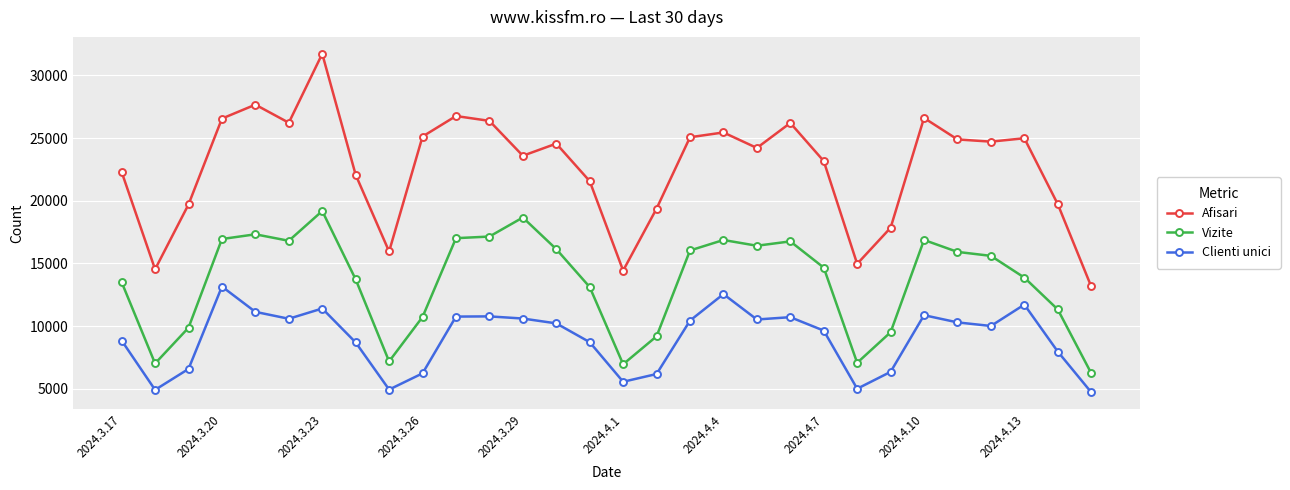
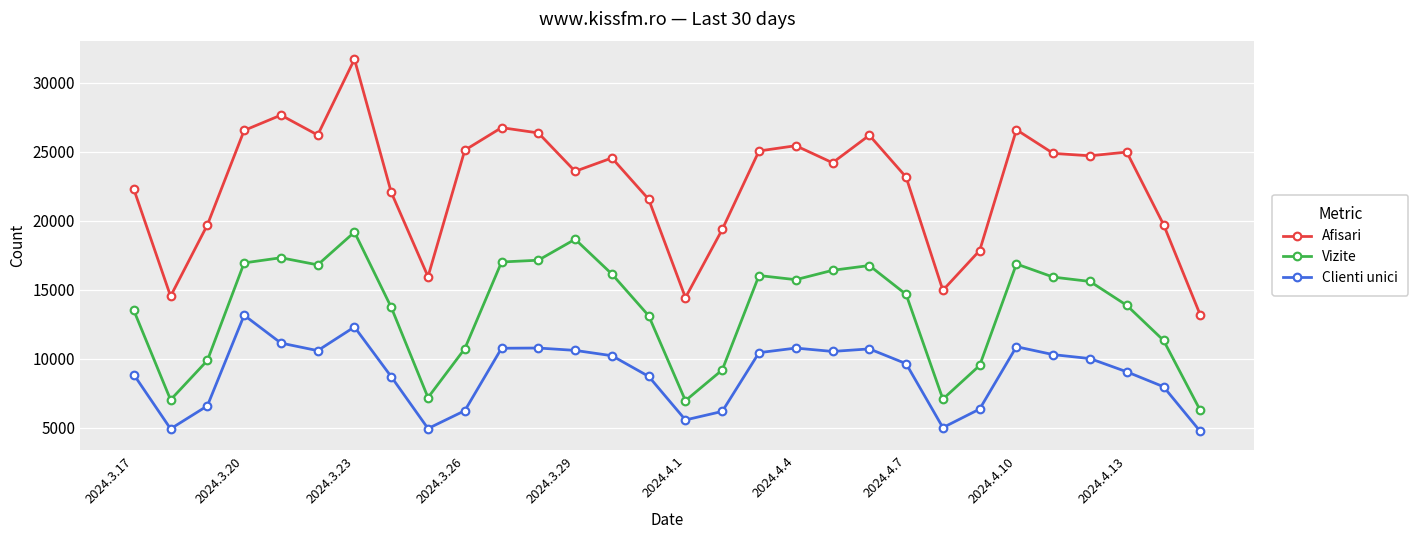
  {
    "Afisari": {
      "2024.3.17": 22300,
      "2024.3.20": 26600,
      "2024.3.23": 31700,
      "2024.3.26": 25100,
      "2024.3.29": 23600,
      "2024.4.1": 14400,
      "2024.4.4": 25400,
      "2024.4.7": 23200,
      "2024.4.10": 26600,
      "2024.4.13": 25000
    },
    "Vizite": {
      "2024.3.17": 13500,
      "2024.3.20": 16900,
      "2024.3.23": 19200,
      "2024.3.26": 10700,
      "2024.3.29": 18700,
      "2024.4.1": 6900,
-     "2024.4.4": 16900,
+     "2024.4.4": 15700,
      "2024.4.7": 14700,
      "2024.4.10": 16900,
      "2024.4.13": 13900
    },
    "Clienti unici": {
      "2024.3.17": 8800,
      "2024.3.20": 13100,
-     "2024.3.23": 11400,
+     "2024.3.23": 12300,
      "2024.3.26": 6200,
      "2024.3.29": 10600,
      "2024.4.1": 5600,
-     "2024.4.4": 12500,
+     "2024.4.4": 10800,
      "2024.4.7": 9600,
      "2024.4.10": 10900,
-     "2024.4.13": 11700
+     "2024.4.13": 9000
    }
  }
